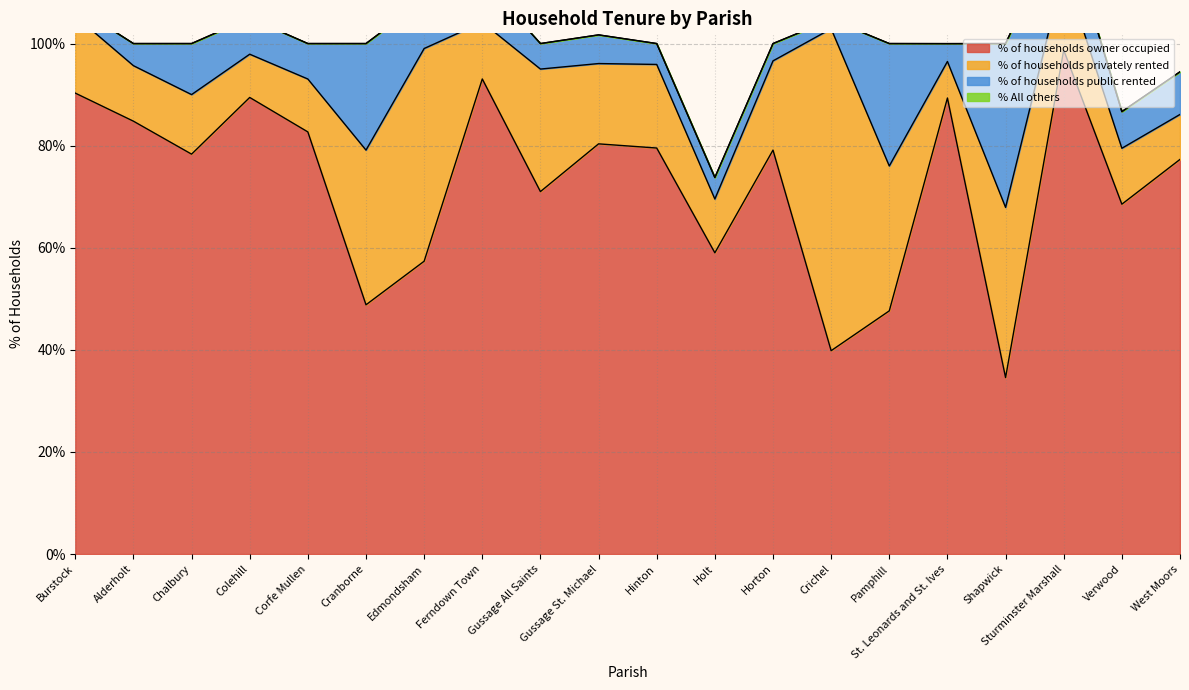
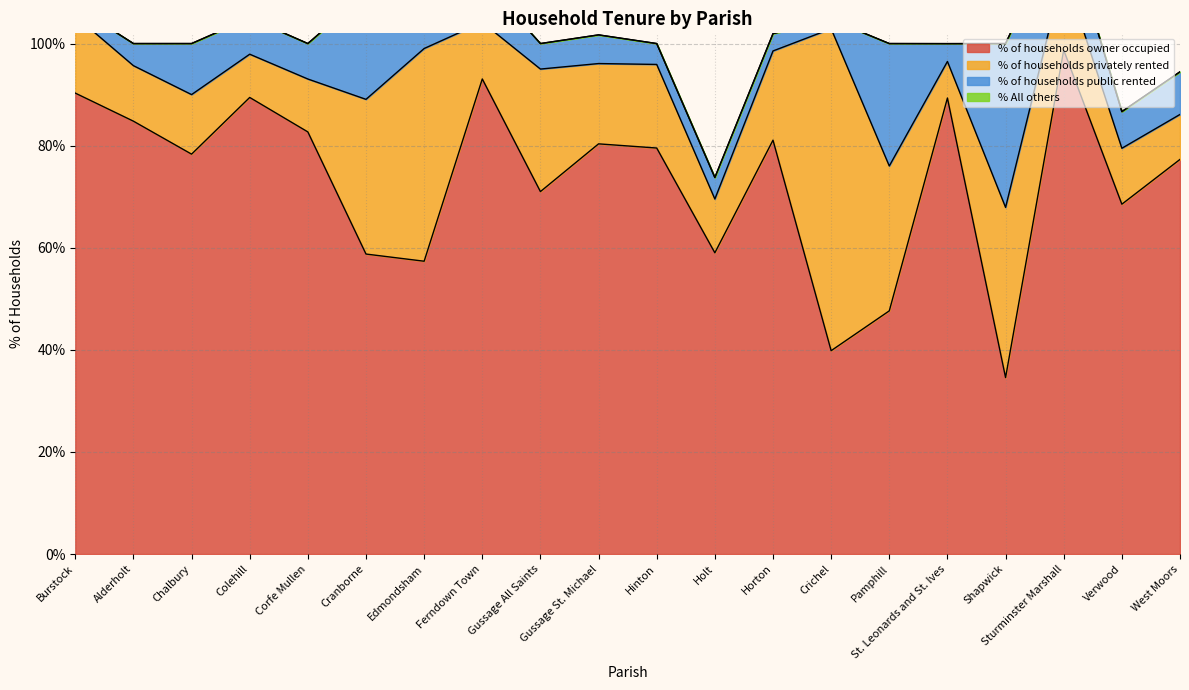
  {
    "% of households owner occupied": {
      "Burstock": "90%",
      "Alderholt": "85%",
      "Chalbury": "78%",
      "Colehill": "89%",
      "Corfe Mullen": "83%",
-     "Cranborne": "49%",
+     "Cranborne": "59%",
      "Edmondsham": "57%",
      "Ferndown Town": "93%",
      "Gussage All Saints": "71%",
      "Gussage St. Michael": "80%",
      "Hinton": "80%",
      "Holt": "59%",
-     "Horton": "79%",
+     "Horton": "81%",
      "Crichel": "40%",
      "Pamphill": "48%",
      "St. Leonards and St. Ives": "89%",
      "Shapwick": "35%",
      "Verwood": "69%",
      "West Moors": "77%"
    },
    "% of households privately rented": {
      "Alderholt": "11%",
      "Chalbury": "12%",
      "Colehill": "8%",
      "Corfe Mullen": "10%",
      "Cranborne": "30%",
      "Edmondsham": "42%",
      "Gussage All Saints": "24%",
      "Gussage St. Michael": "16%",
      "Hinton": "16%",
      "Holt": "11%",
      "Horton": "17%",
      "Pamphill": "28%",
      "St. Leonards and St. Ives": "7%",
      "Shapwick": "33%",
      "Verwood": "11%",
      "West Moors": "9%"
    },
    "% All others": {
      "St. Leonards and St. Ives": "3%",
      "Verwood": "7%"
    }
  }
